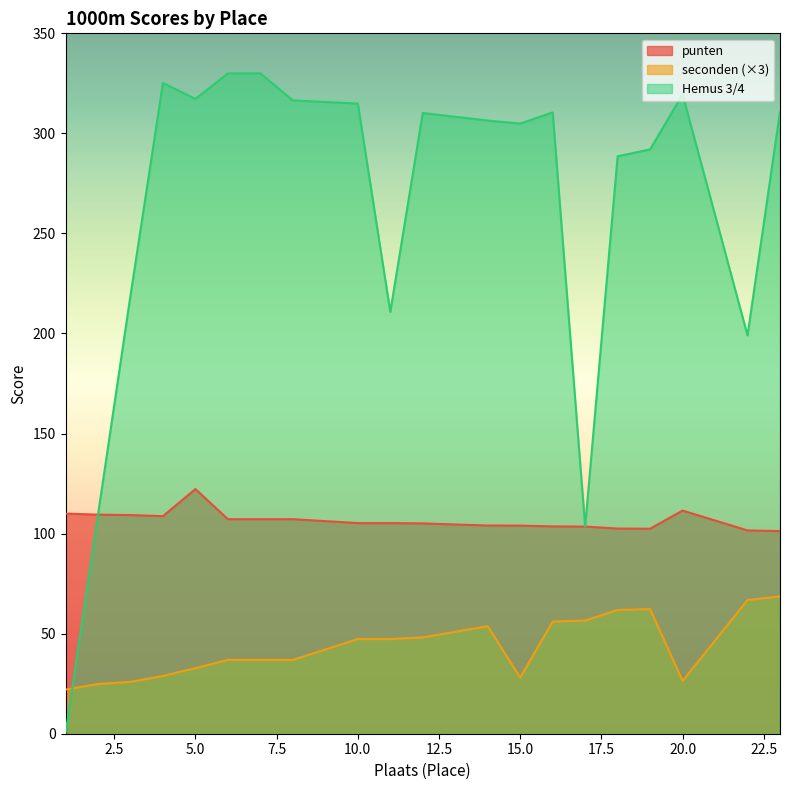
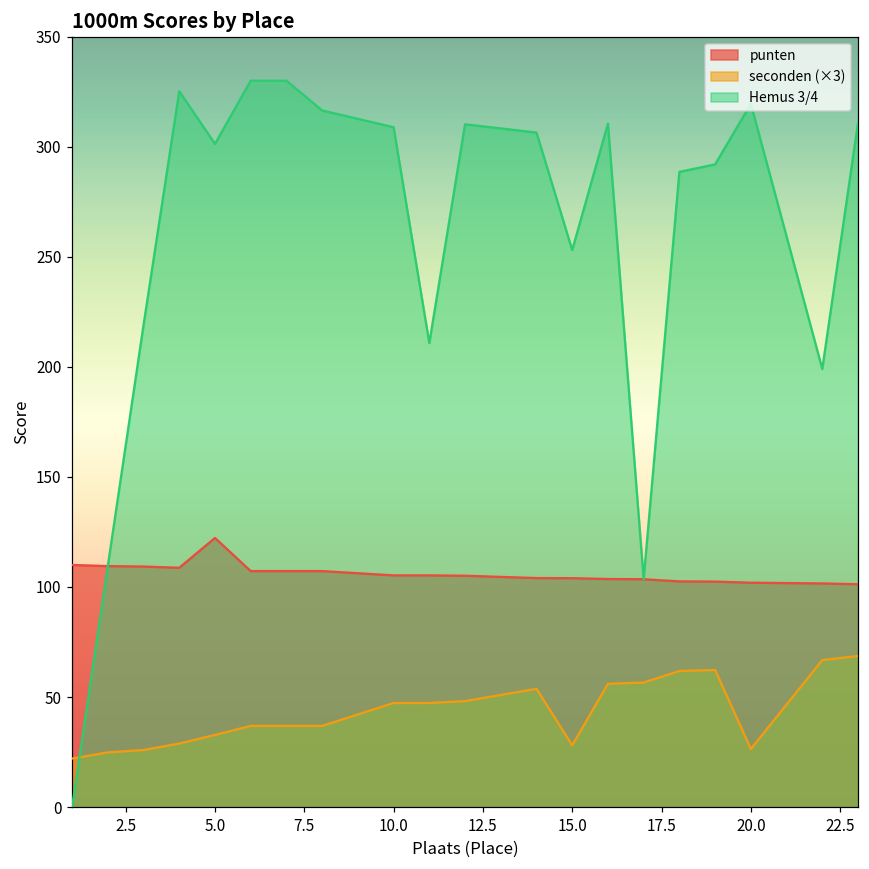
  {
    "punten": {
      "5.0": 122,
      "10.0": 105,
      "15.0": 104,
-     "20.0": 112
+     "20.0": 102
    },
    "seconden (×3)": {
      "5.0": 33,
      "10.0": 47,
      "15.0": 28,
      "20.0": 26
    },
    "Hemus 3/4": {
-     "5.0": 317,
-     "10.0": 315,
-     "15.0": 305
+     "5.0": 301,
+     "10.0": 309,
+     "15.0": 253
    }
  }
